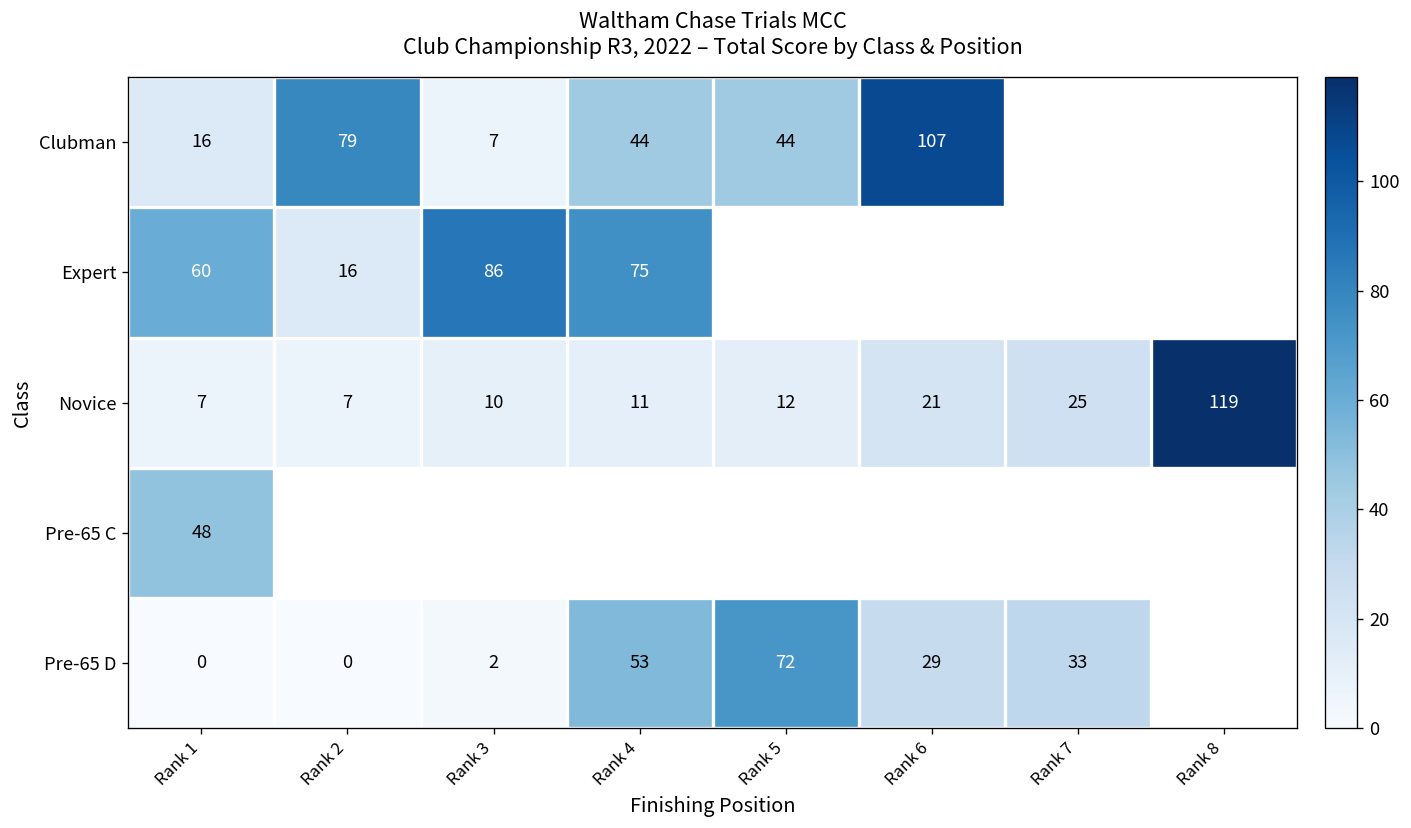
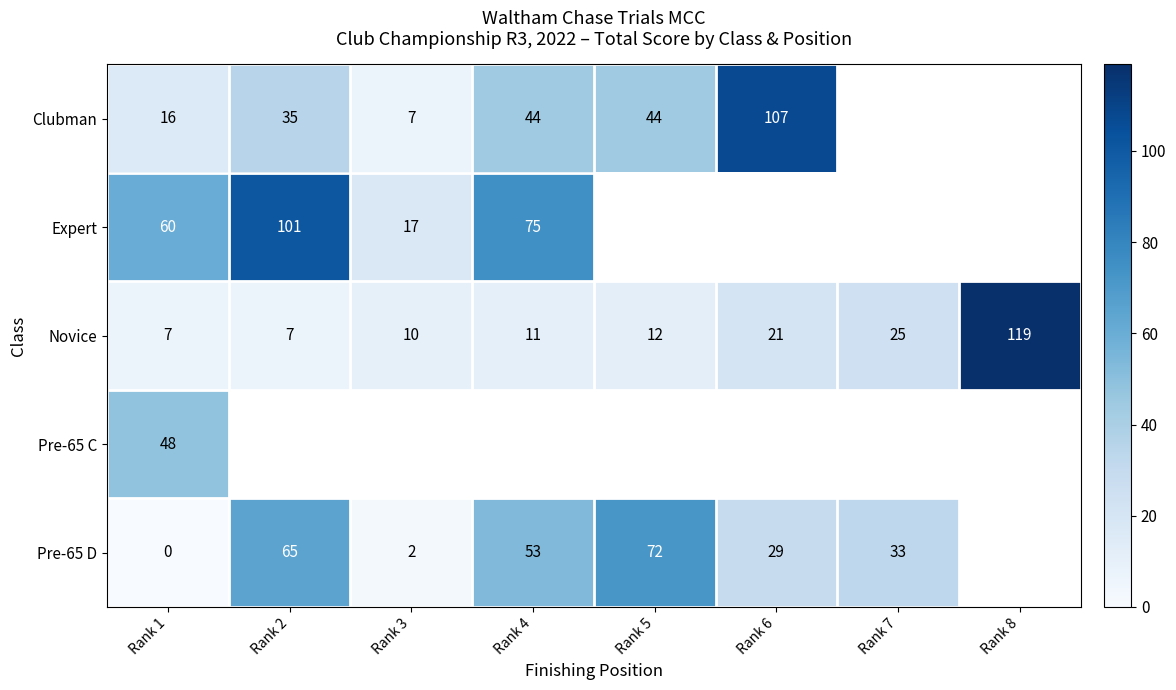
  {
    "Clubman": {
      "Rank 1": 16,
-     "Rank 2": 79,
+     "Rank 2": 35,
      "Rank 3": 7,
      "Rank 4": 44,
      "Rank 5": 44,
      "Rank 6": 107
    },
    "Expert": {
      "Rank 1": 60,
-     "Rank 2": 16,
-     "Rank 3": 86,
+     "Rank 2": 101,
+     "Rank 3": 17,
      "Rank 4": 75
    },
    "Novice": {
      "Rank 1": 7,
      "Rank 2": 7,
      "Rank 3": 10,
      "Rank 4": 11,
      "Rank 5": 12,
      "Rank 6": 21,
      "Rank 7": 25,
      "Rank 8": 119
    },
    "Pre-65 C": {
      "Rank 1": 48
    },
    "Pre-65 D": {
      "Rank 1": 0,
-     "Rank 2": 0,
+     "Rank 2": 65,
      "Rank 3": 2,
      "Rank 4": 53,
      "Rank 5": 72,
      "Rank 6": 29,
      "Rank 7": 33
    }
  }
